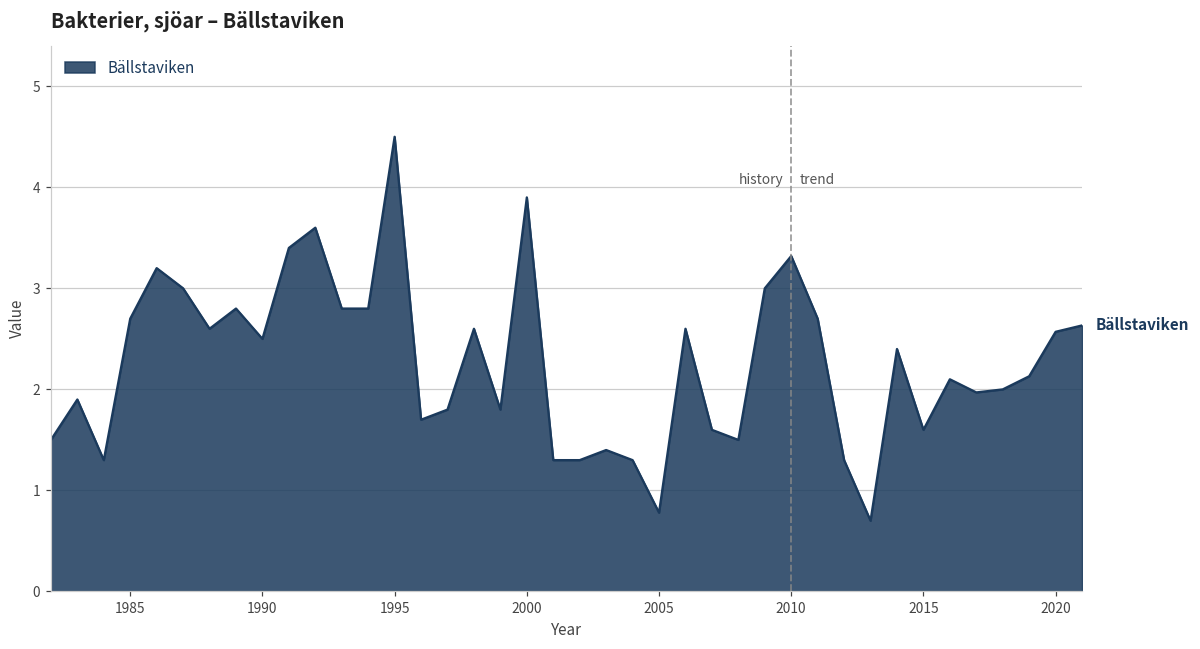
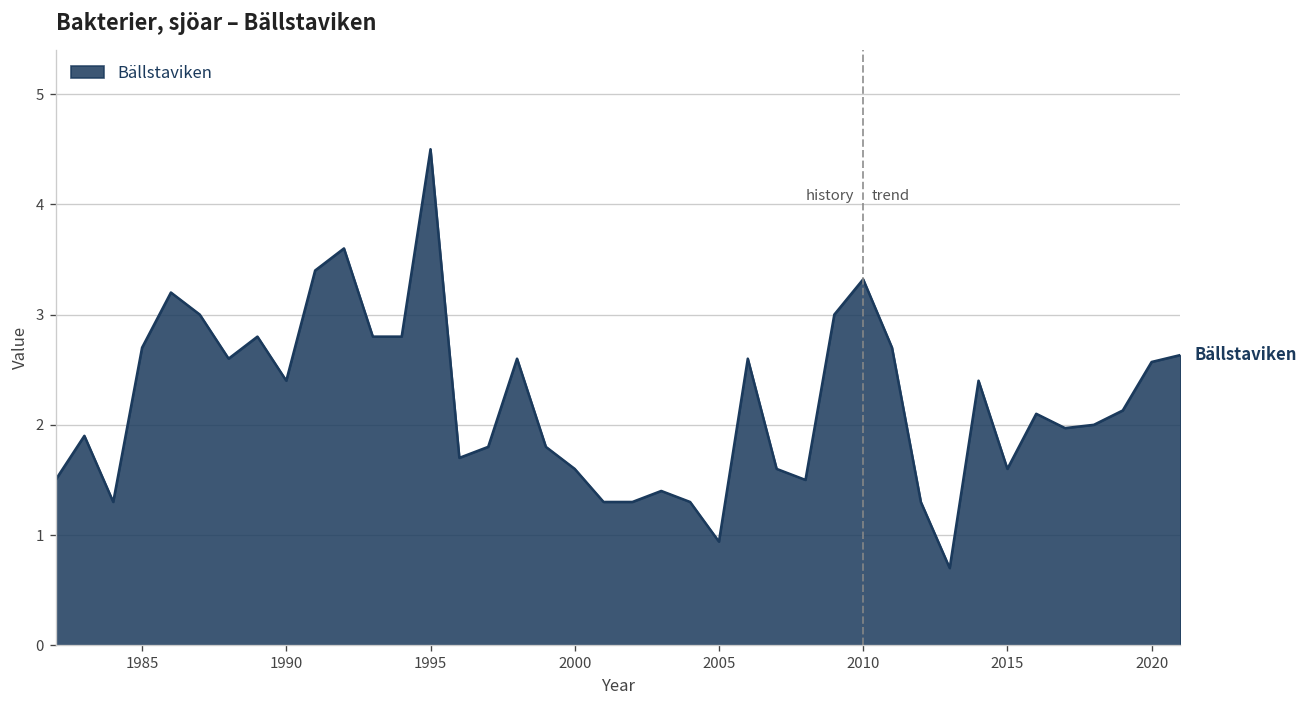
  {
    "1985": 2.7,
-   "1990": 2.5,
+   "1990": 2.4,
    "1995": 4.5,
-   "2000": 3.9,
-   "2005": 0.8,
+   "2000": 1.6,
+   "2005": 0.9,
    "2010": 3.3,
    "2015": 1.6,
    "2020": 2.6
  }
